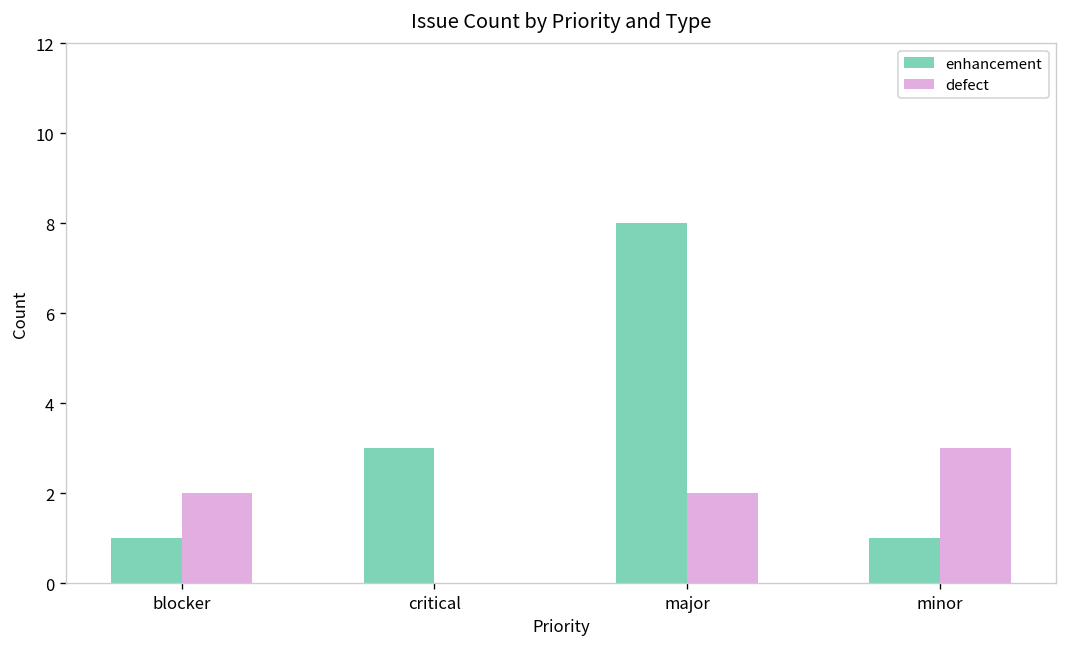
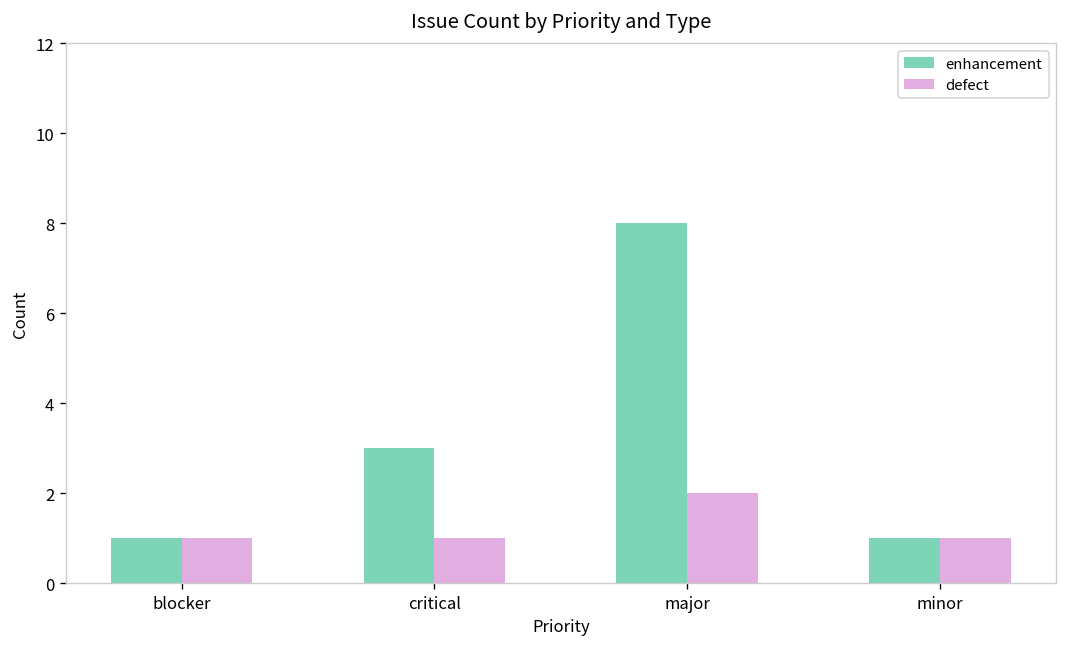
  {
    "enhancement": {
      "blocker": 1,
      "critical": 3,
      "major": 8,
      "minor": 1
    },
    "defect": {
-     "blocker": 2,
-     "critical": 0,
+     "blocker": 1,
+     "critical": 1,
      "major": 2,
-     "minor": 3
+     "minor": 1
    }
  }
